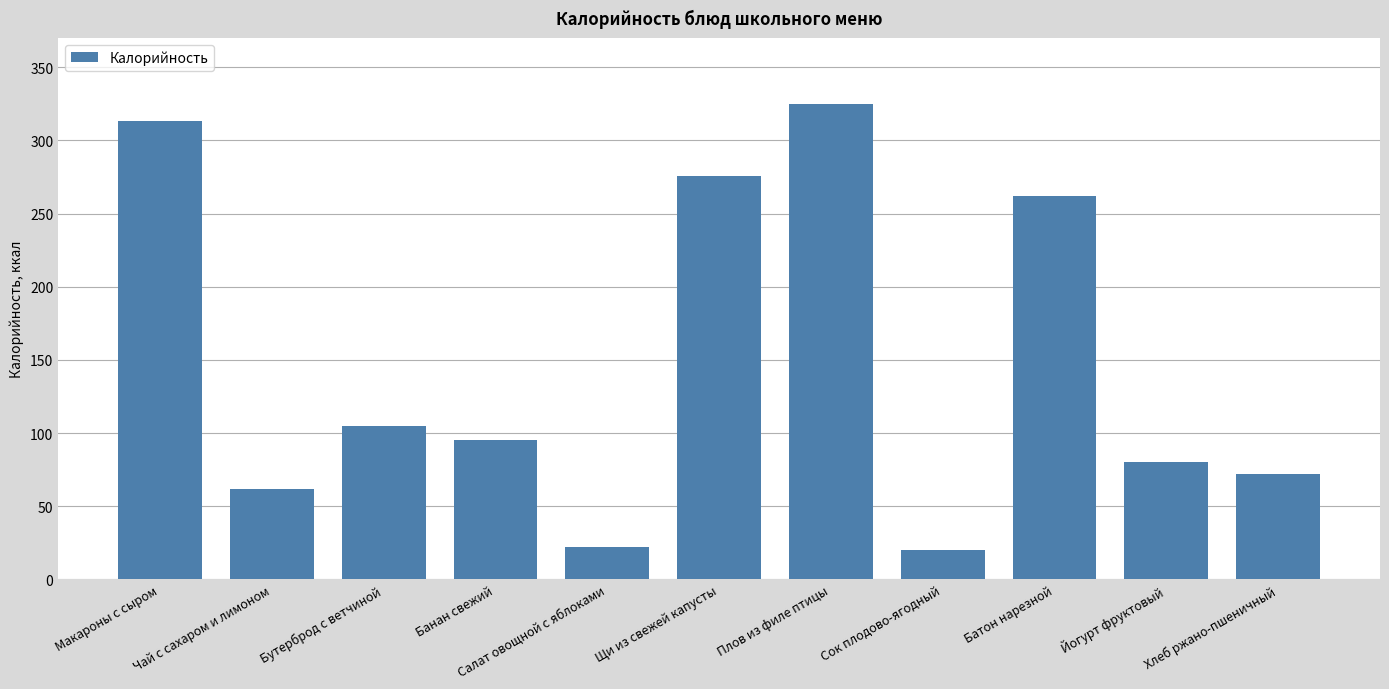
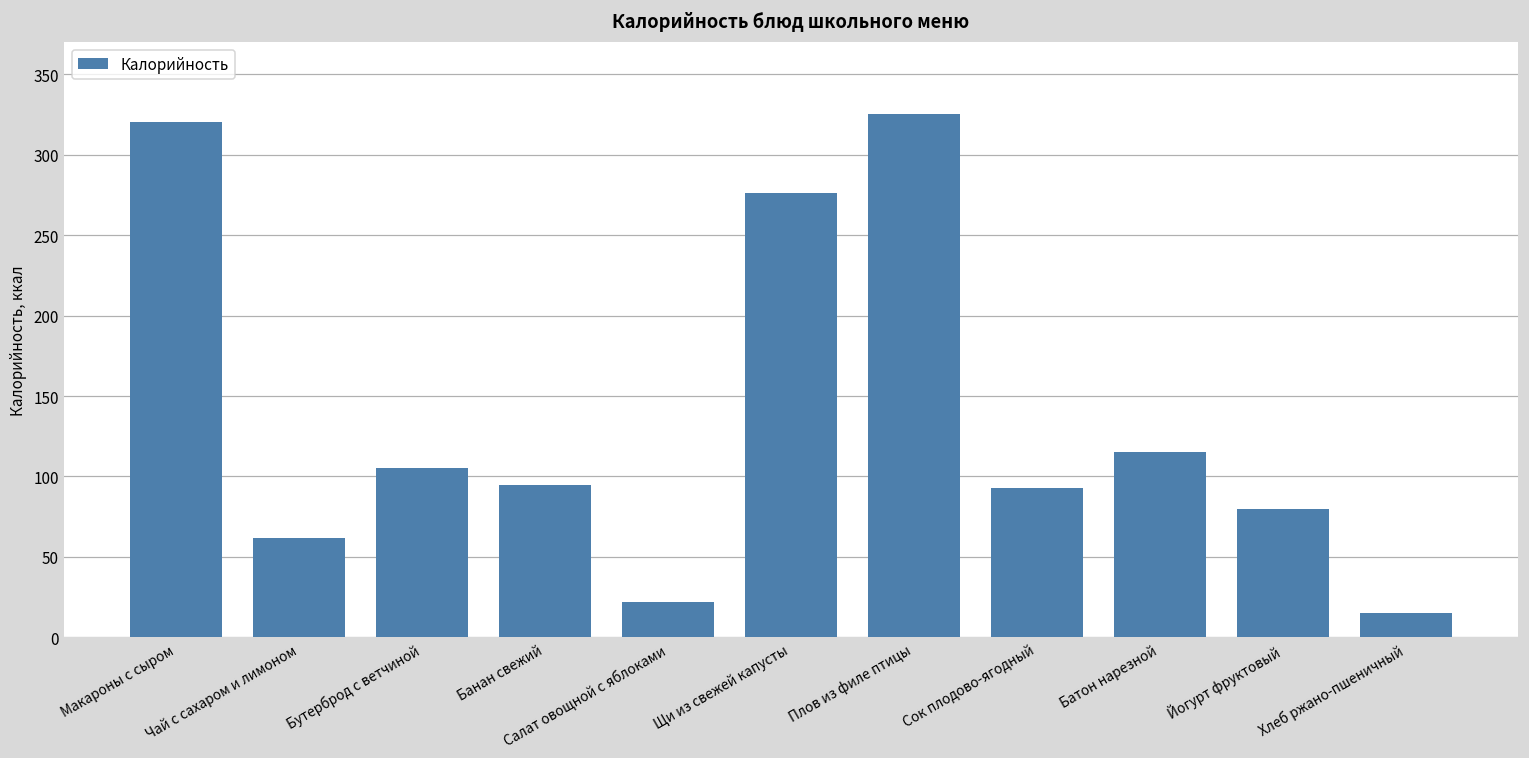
  {
-   "Макароны с сыром": 313,
+   "Макароны с сыром": 320,
    "Чай с сахаром и лимоном": 62,
    "Бутерброд с ветчиной": 105,
    "Банан свежий": 95,
    "Салат овощной с яблоками": 22,
    "Щи из свежей капусты": 276,
    "Плов из филе птицы": 325,
-   "Сок плодово-ягодный": 20,
-   "Батон нарезной": 262,
+   "Сок плодово-ягодный": 93,
+   "Батон нарезной": 115,
    "Йогурт фруктовый": 80,
-   "Хлеб ржано-пшеничный": 72
+   "Хлеб ржано-пшеничный": 15
  }
